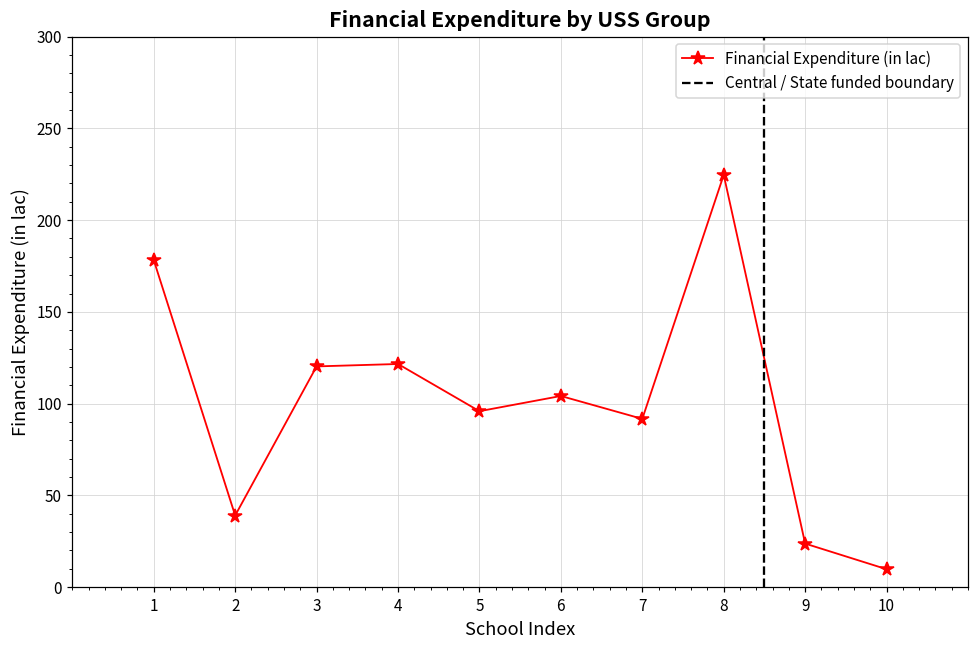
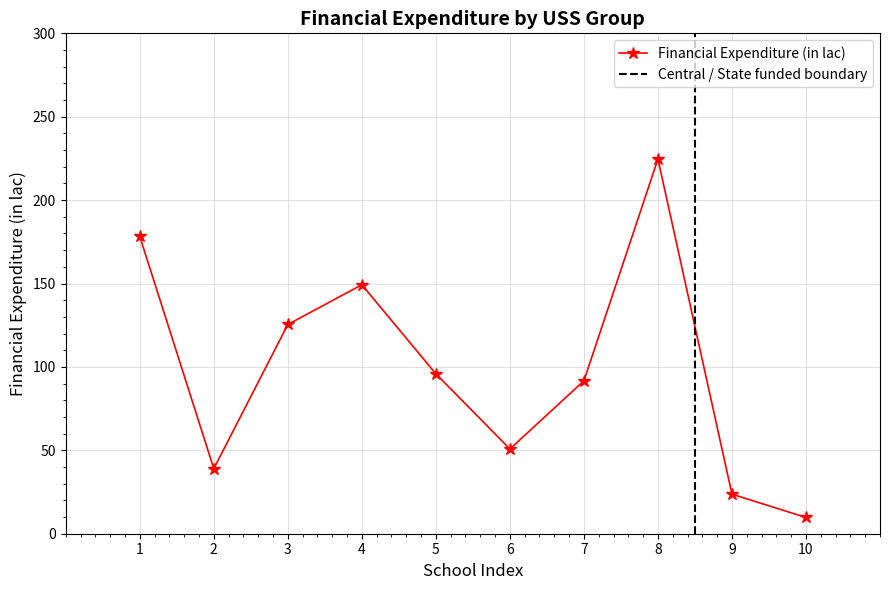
  {
    "1": 178,
    "2": 39,
-   "3": 120,
-   "4": 122,
+   "3": 125,
+   "4": 149,
    "5": 96,
-   "6": 104,
+   "6": 51,
    "7": 92,
    "8": 225,
    "9": 24,
    "10": 10
  }
